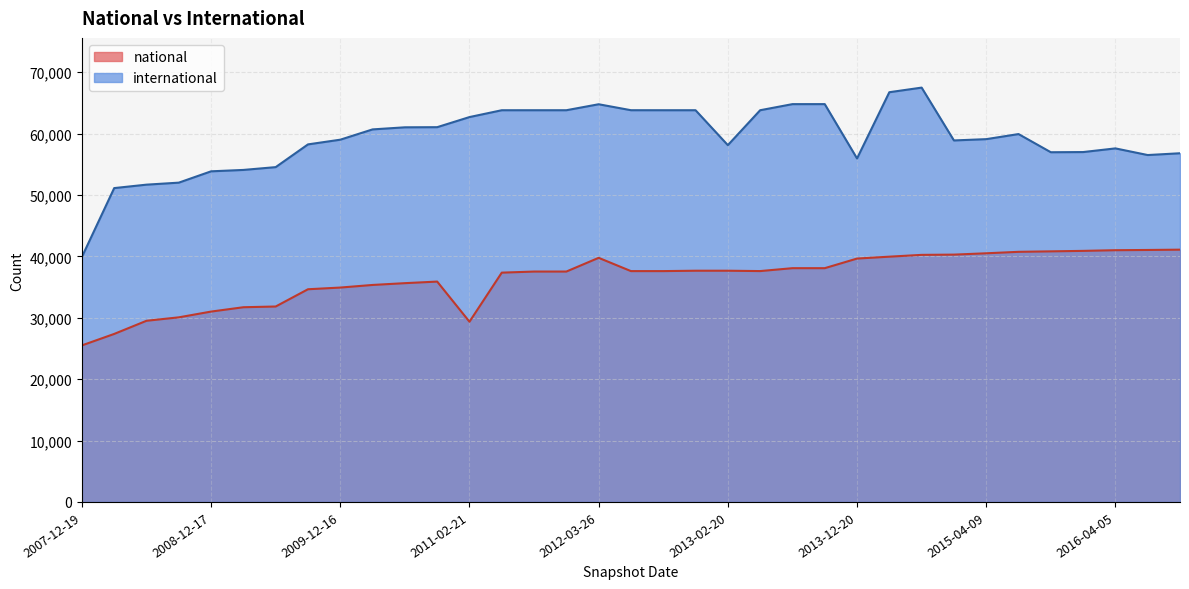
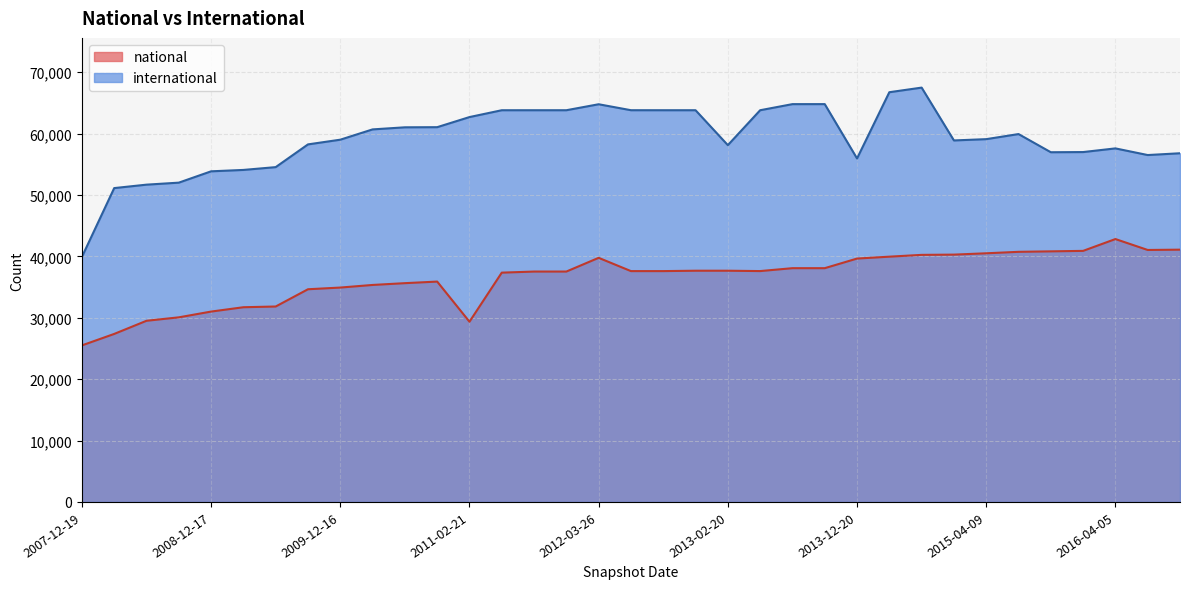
  {
    "national": {
      "2007-12-19": "25,000",
      "2008-12-17": "31,000",
      "2009-12-16": "35,000",
      "2011-02-21": "29,000",
      "2012-03-26": "40,000",
      "2013-02-20": "38,000",
      "2013-12-20": "40,000",
      "2015-04-09": "41,000",
-     "2016-04-05": "41,000"
+     "2016-04-05": "43,000"
    },
    "international": {
      "2007-12-19": "40,000",
      "2008-12-17": "54,000",
      "2009-12-16": "59,000",
      "2011-02-21": "63,000",
      "2012-03-26": "65,000",
      "2013-02-20": "58,000",
      "2013-12-20": "56,000",
      "2015-04-09": "59,000",
      "2016-04-05": "58,000"
    }
  }
